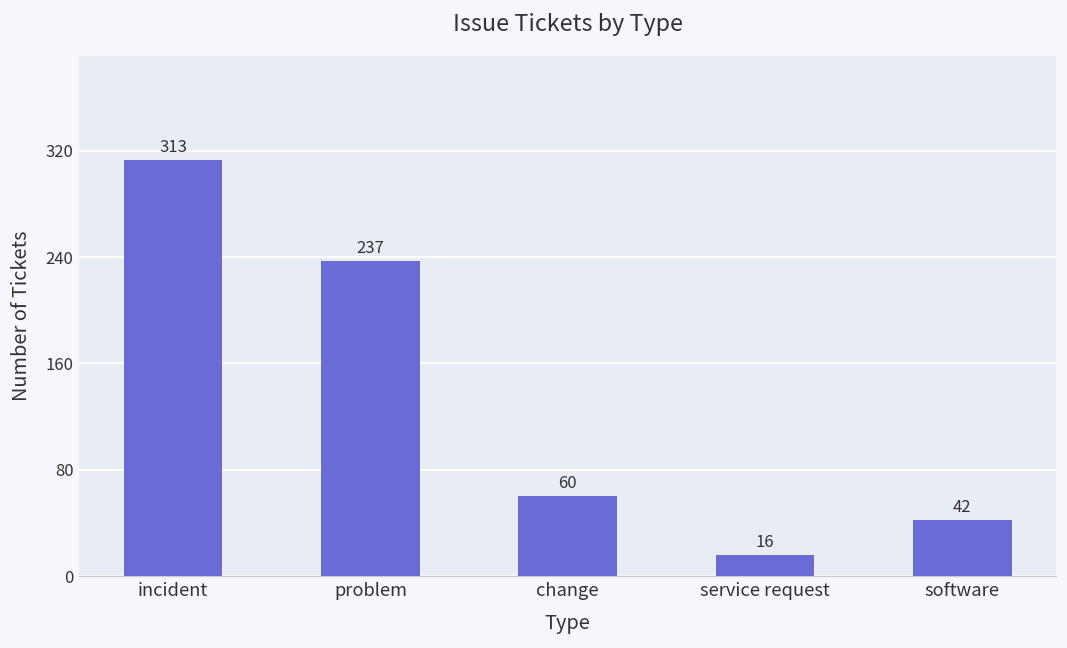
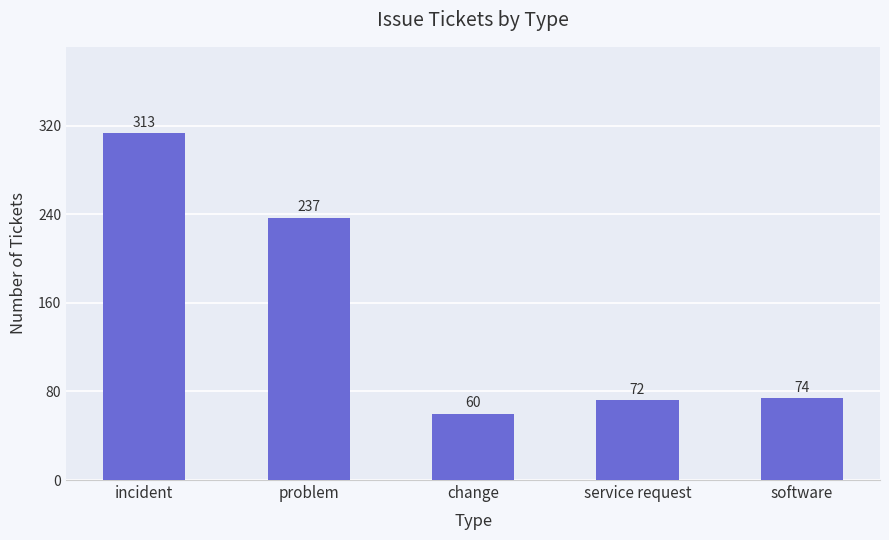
  {
    "incident": 313,
    "problem": 237,
    "change": 60,
-   "service request": 16,
-   "software": 42
+   "service request": 72,
+   "software": 74
  }
